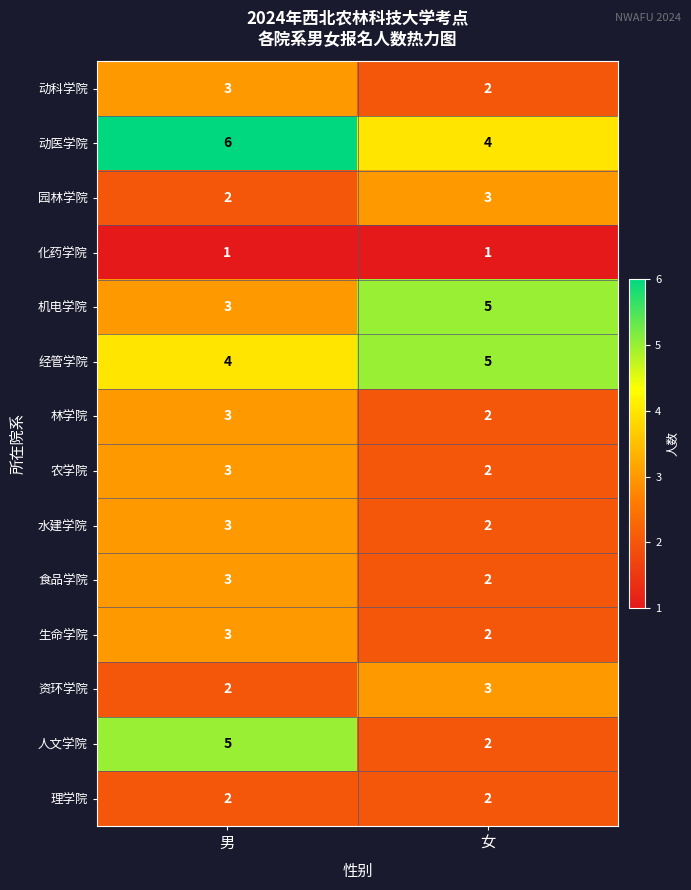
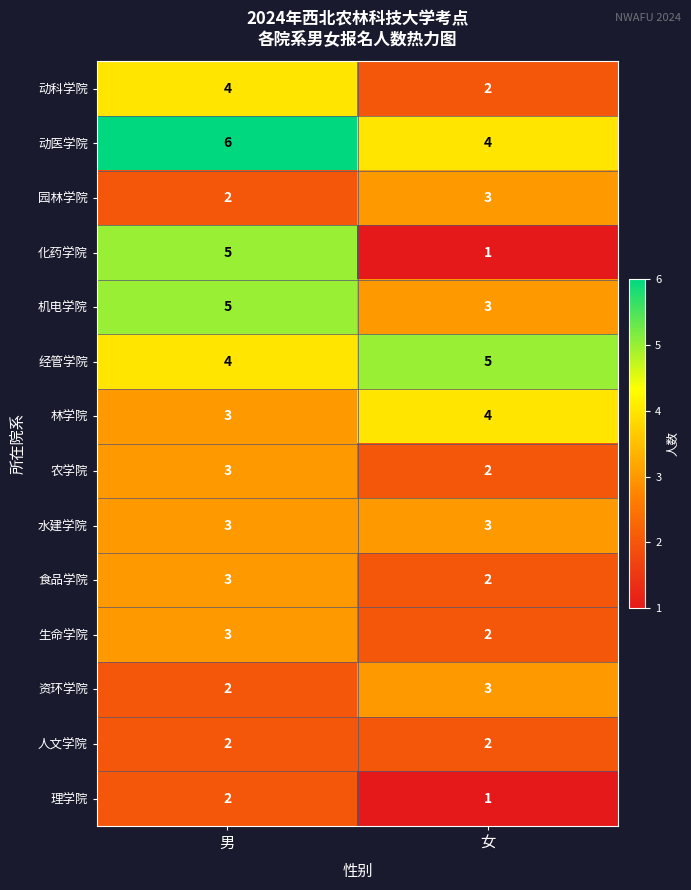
  {
    "动科学院": {
-     "男": 3,
+     "男": 4,
      "女": 2
    },
    "动医学院": {
      "男": 6,
      "女": 4
    },
    "园林学院": {
      "男": 2,
      "女": 3
    },
    "化药学院": {
-     "男": 1,
+     "男": 5,
      "女": 1
    },
    "机电学院": {
-     "男": 3,
-     "女": 5
+     "男": 5,
+     "女": 3
    },
    "经管学院": {
      "男": 4,
      "女": 5
    },
    "林学院": {
      "男": 3,
-     "女": 2
+     "女": 4
    },
    "农学院": {
      "男": 3,
      "女": 2
    },
    "水建学院": {
      "男": 3,
-     "女": 2
+     "女": 3
    },
    "食品学院": {
      "男": 3,
      "女": 2
    },
    "生命学院": {
      "男": 3,
      "女": 2
    },
    "资环学院": {
      "男": 2,
      "女": 3
    },
    "人文学院": {
-     "男": 5,
+     "男": 2,
      "女": 2
    },
    "理学院": {
      "男": 2,
-     "女": 2
+     "女": 1
    }
  }
